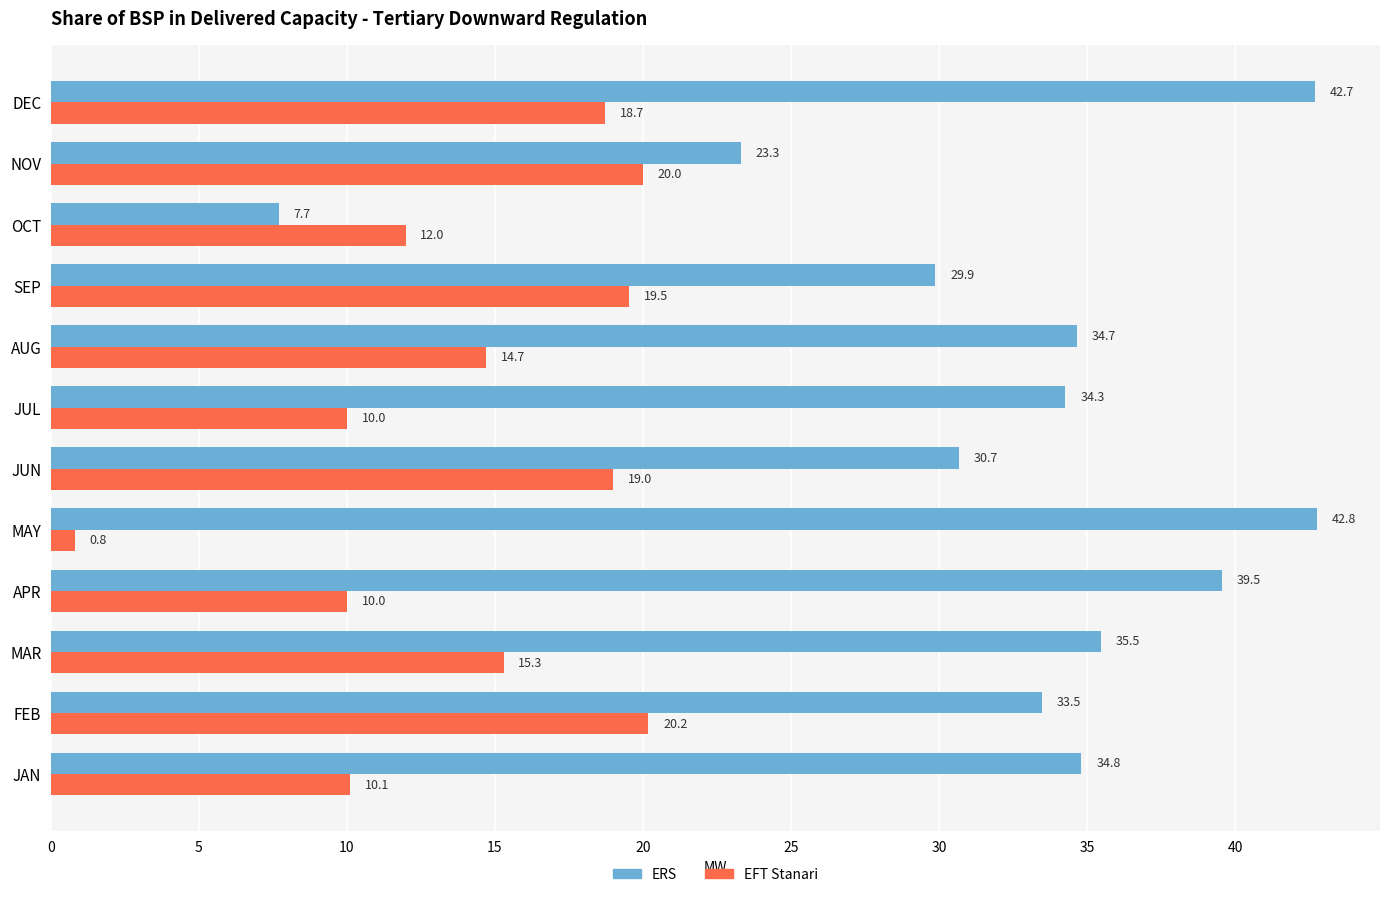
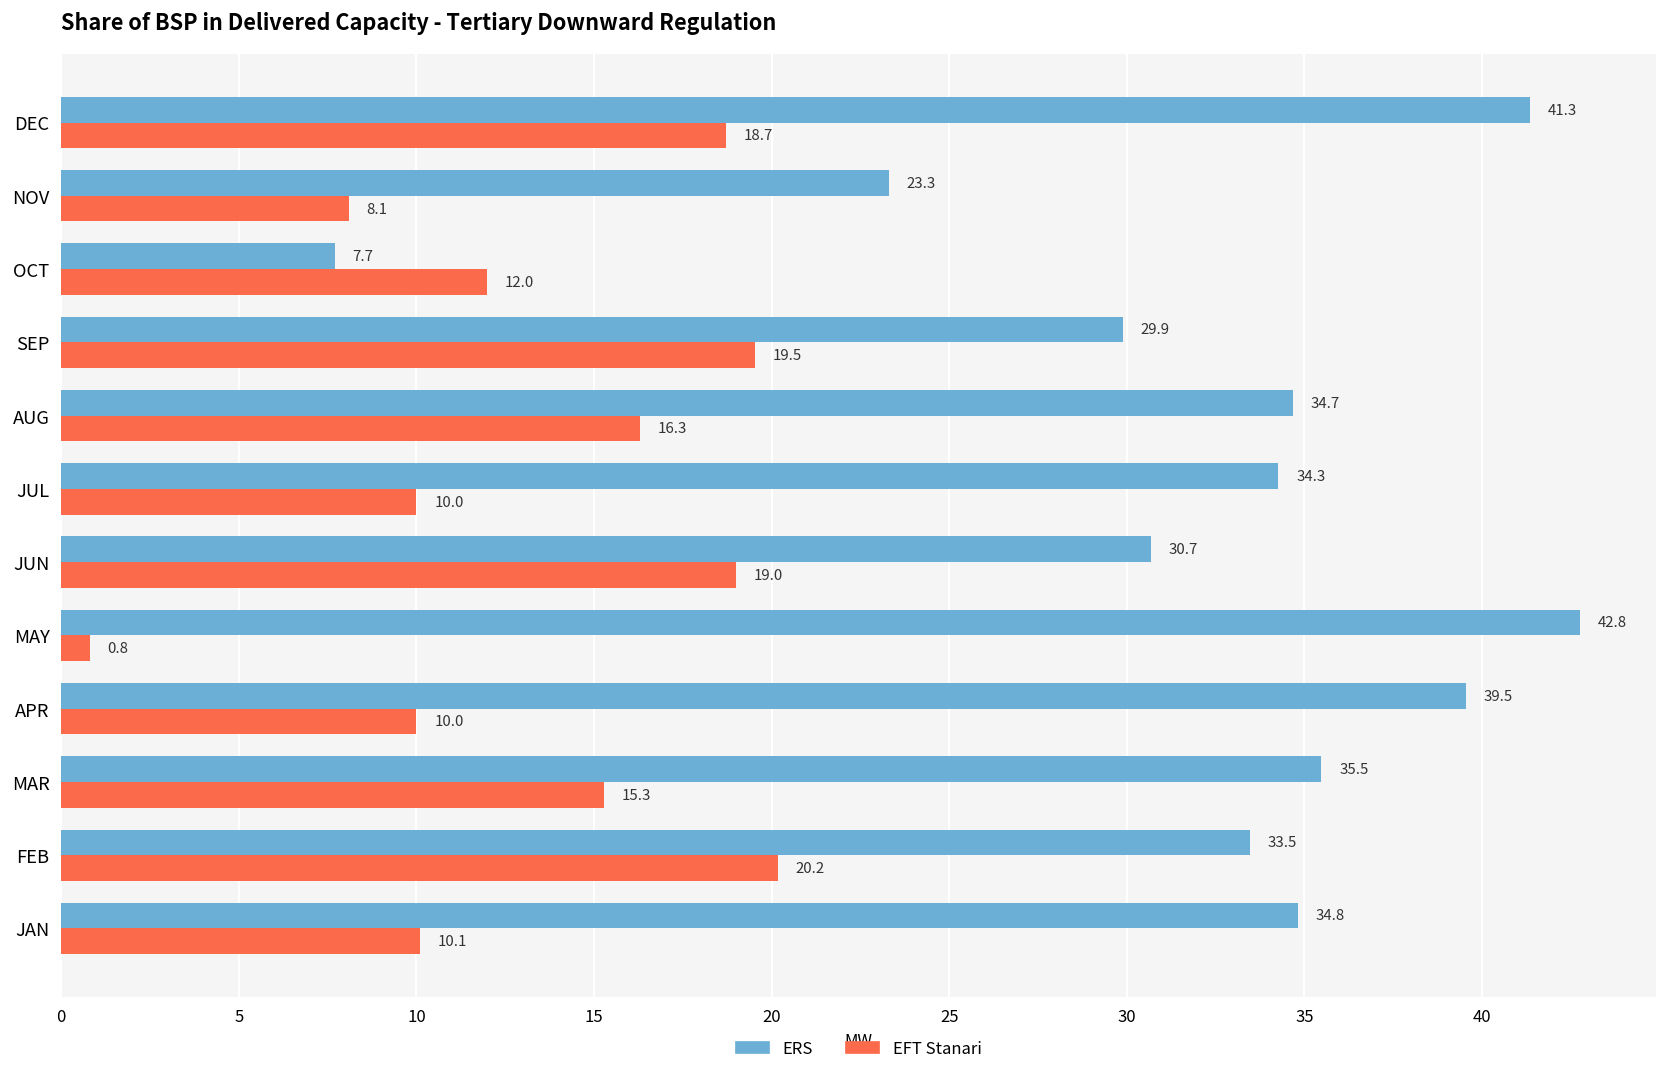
  {
    "ERS": {
-     "DEC": 42.7,
+     "DEC": 41.3,
      "NOV": 23.3,
      "OCT": 7.7,
      "SEP": 29.9,
      "AUG": 34.7,
      "JUL": 34.3,
      "JUN": 30.7,
      "MAY": 42.8,
      "APR": 39.5,
      "MAR": 35.5,
      "FEB": 33.5,
      "JAN": 34.8
    },
    "EFT Stanari": {
      "DEC": 18.7,
-     "NOV": 20.0,
+     "NOV": 8.1,
      "OCT": 12.0,
      "SEP": 19.5,
-     "AUG": 14.7,
+     "AUG": 16.3,
      "JUL": 10.0,
      "JUN": 19.0,
      "MAY": 0.8,
      "APR": 10.0,
      "MAR": 15.3,
      "FEB": 20.2,
      "JAN": 10.1
    }
  }
